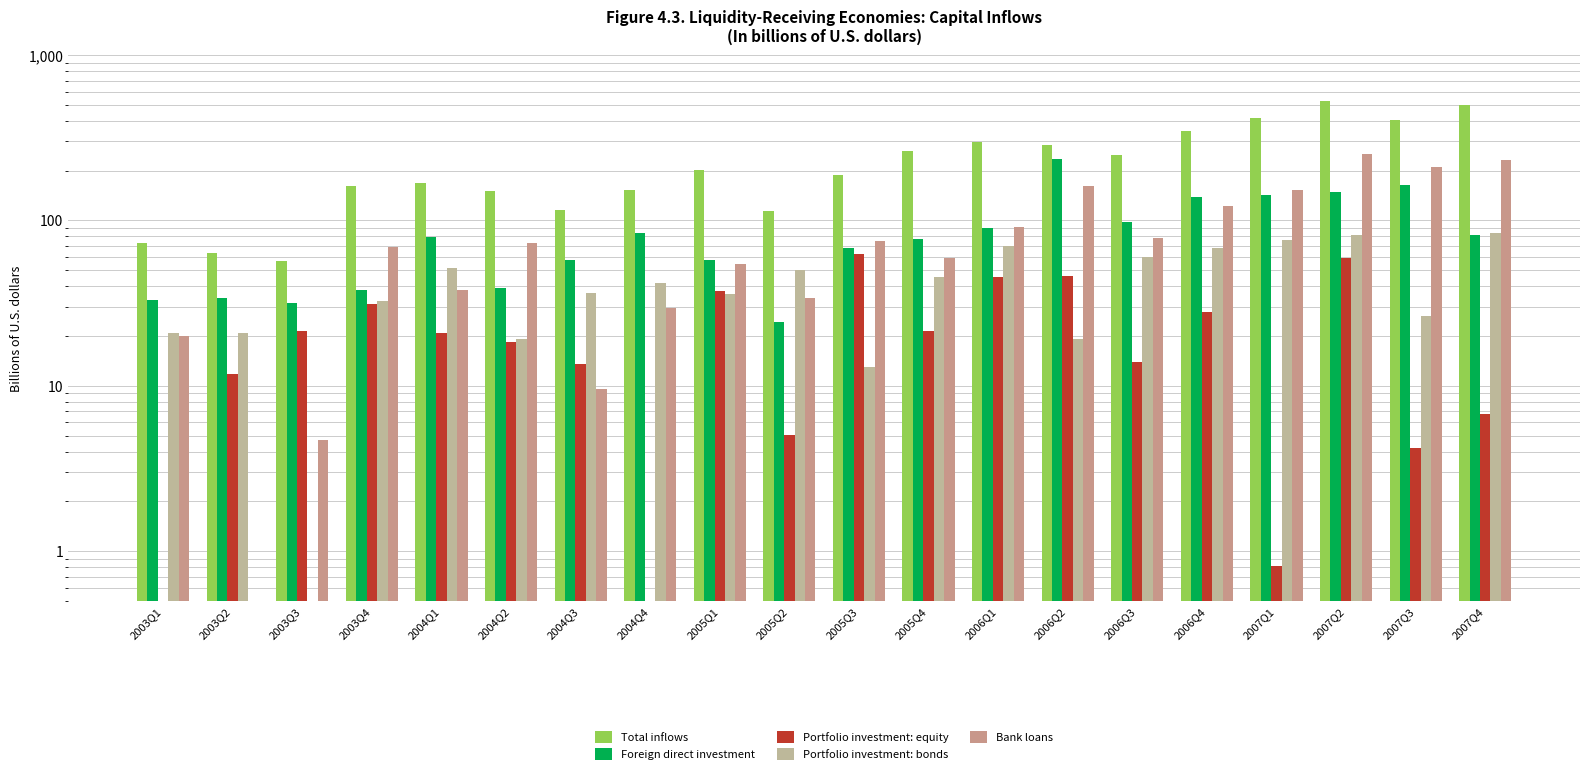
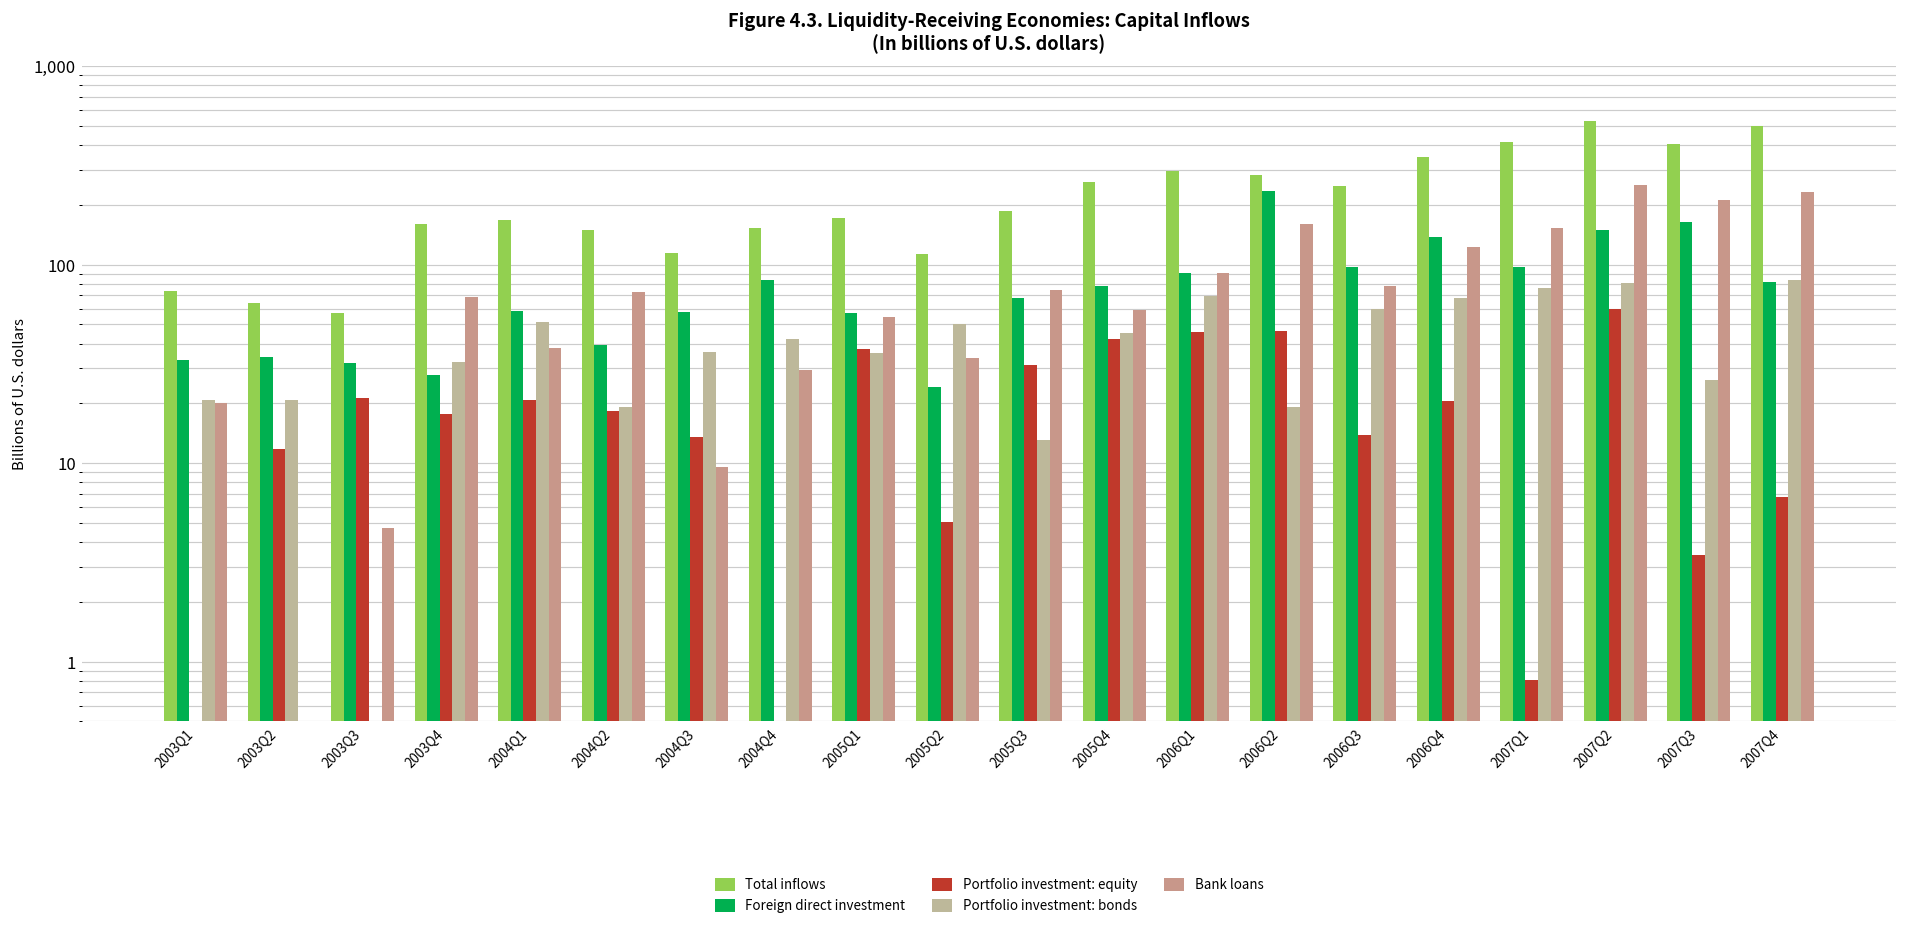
  {
    "Total inflows": {
      "2003Q1": 70,
      "2003Q2": 64,
      "2003Q3": 57,
      "2003Q4": 160,
      "2004Q1": 170,
      "2004Q2": 150,
      "2004Q3": 110,
      "2004Q4": 150,
-     "2005Q1": 200,
+     "2005Q1": 170,
      "2005Q2": 110,
      "2005Q3": 190,
      "2005Q4": 260,
      "2006Q1": 300,
      "2006Q2": 280,
      "2006Q3": 250,
      "2006Q4": 350,
      "2007Q1": 410,
      "2007Q2": 530,
      "2007Q3": 410,
      "2007Q4": 500
    },
    "Foreign direct investment": {
      "2003Q1": 33,
      "2003Q2": 34,
      "2003Q3": 32,
-     "2003Q4": 38,
-     "2004Q1": 80,
+     "2003Q4": 28,
+     "2004Q1": 58,
      "2004Q2": 39,
      "2004Q3": 58,
      "2004Q4": 80,
      "2005Q1": 57,
      "2005Q2": 24,
      "2005Q3": 68,
      "2005Q4": 80,
      "2006Q1": 90,
      "2006Q2": 240,
      "2006Q3": 100,
      "2006Q4": 140,
-     "2007Q1": 140,
+     "2007Q1": 100,
      "2007Q2": 150,
      "2007Q3": 160,
      "2007Q4": 80
    },
    "Portfolio investment: equity": {
      "2003Q1": 0.5,
      "2003Q2": 12,
      "2003Q3": 21,
-     "2003Q4": 31,
+     "2003Q4": 18,
      "2004Q1": 21,
      "2004Q2": 18,
      "2004Q3": 14,
      "2004Q4": 0.5,
      "2005Q1": 37,
      "2005Q2": 5.0,
-     "2005Q3": 62,
-     "2005Q4": 21,
+     "2005Q3": 31,
+     "2005Q4": 42,
      "2006Q1": 46,
      "2006Q2": 46,
      "2006Q3": 14,
-     "2006Q4": 28,
+     "2006Q4": 21,
      "2007Q1": 0.8,
      "2007Q2": 59,
-     "2007Q3": 4.2,
+     "2007Q3": 3.5,
      "2007Q4": 6.7
    }
  }
